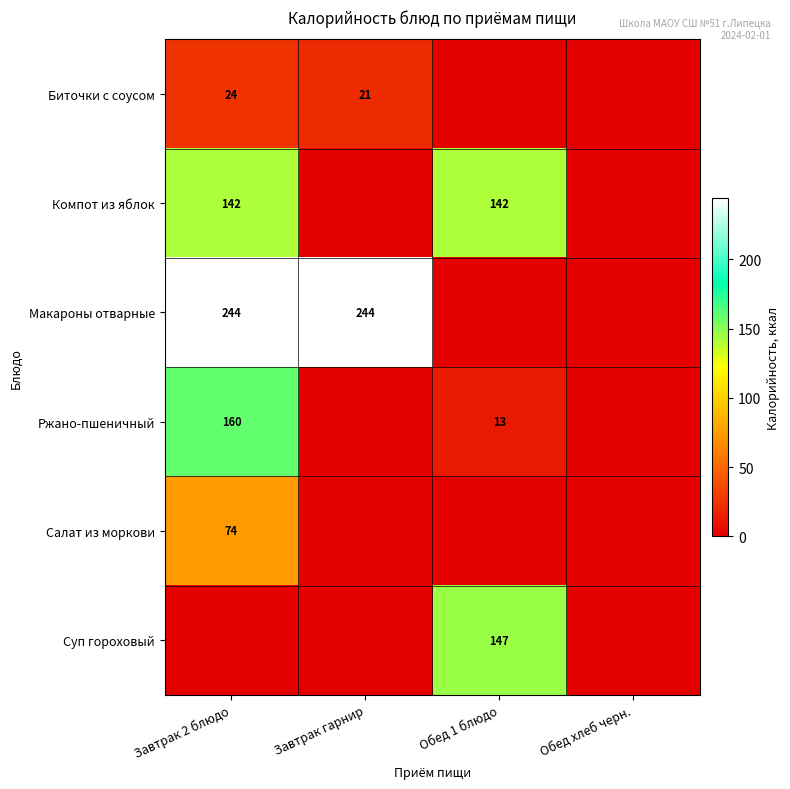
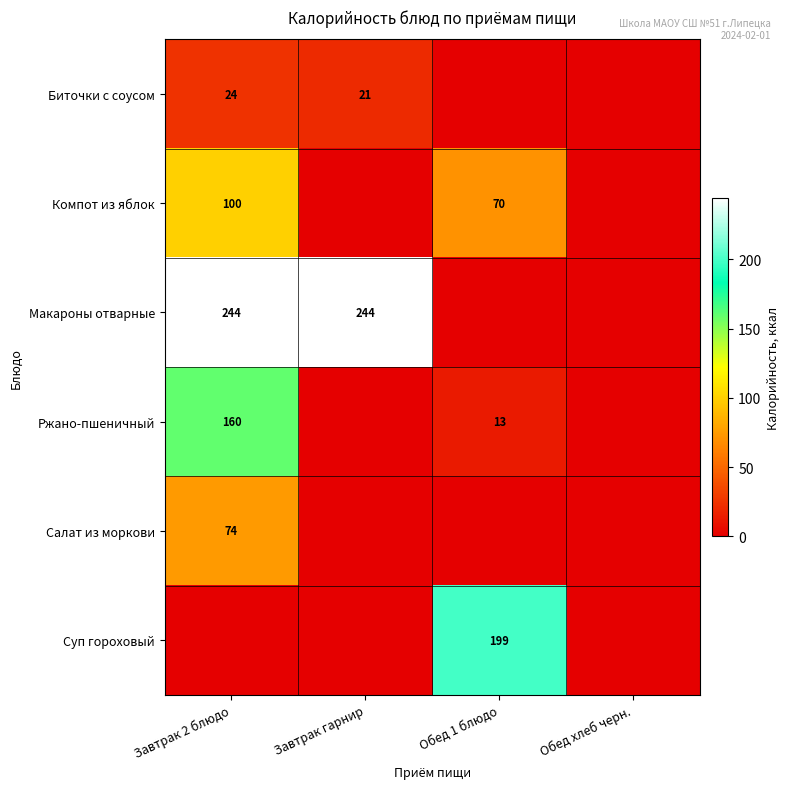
  {
    "Биточки с соусом": {
      "Завтрак 2 блюдо": 24,
      "Завтрак гарнир": 21
    },
    "Компот из яблок": {
-     "Завтрак 2 блюдо": 142,
-     "Обед 1 блюдо": 142
+     "Завтрак 2 блюдо": 100,
+     "Обед 1 блюдо": 70
    },
    "Макароны отварные": {
      "Завтрак 2 блюдо": 244,
      "Завтрак гарнир": 244
    },
    "Ржано-пшеничный": {
      "Завтрак 2 блюдо": 160,
      "Обед 1 блюдо": 13
    },
    "Салат из моркови": {
      "Завтрак 2 блюдо": 74
    },
    "Суп гороховый": {
-     "Обед 1 блюдо": 147
+     "Обед 1 блюдо": 199
    }
  }
